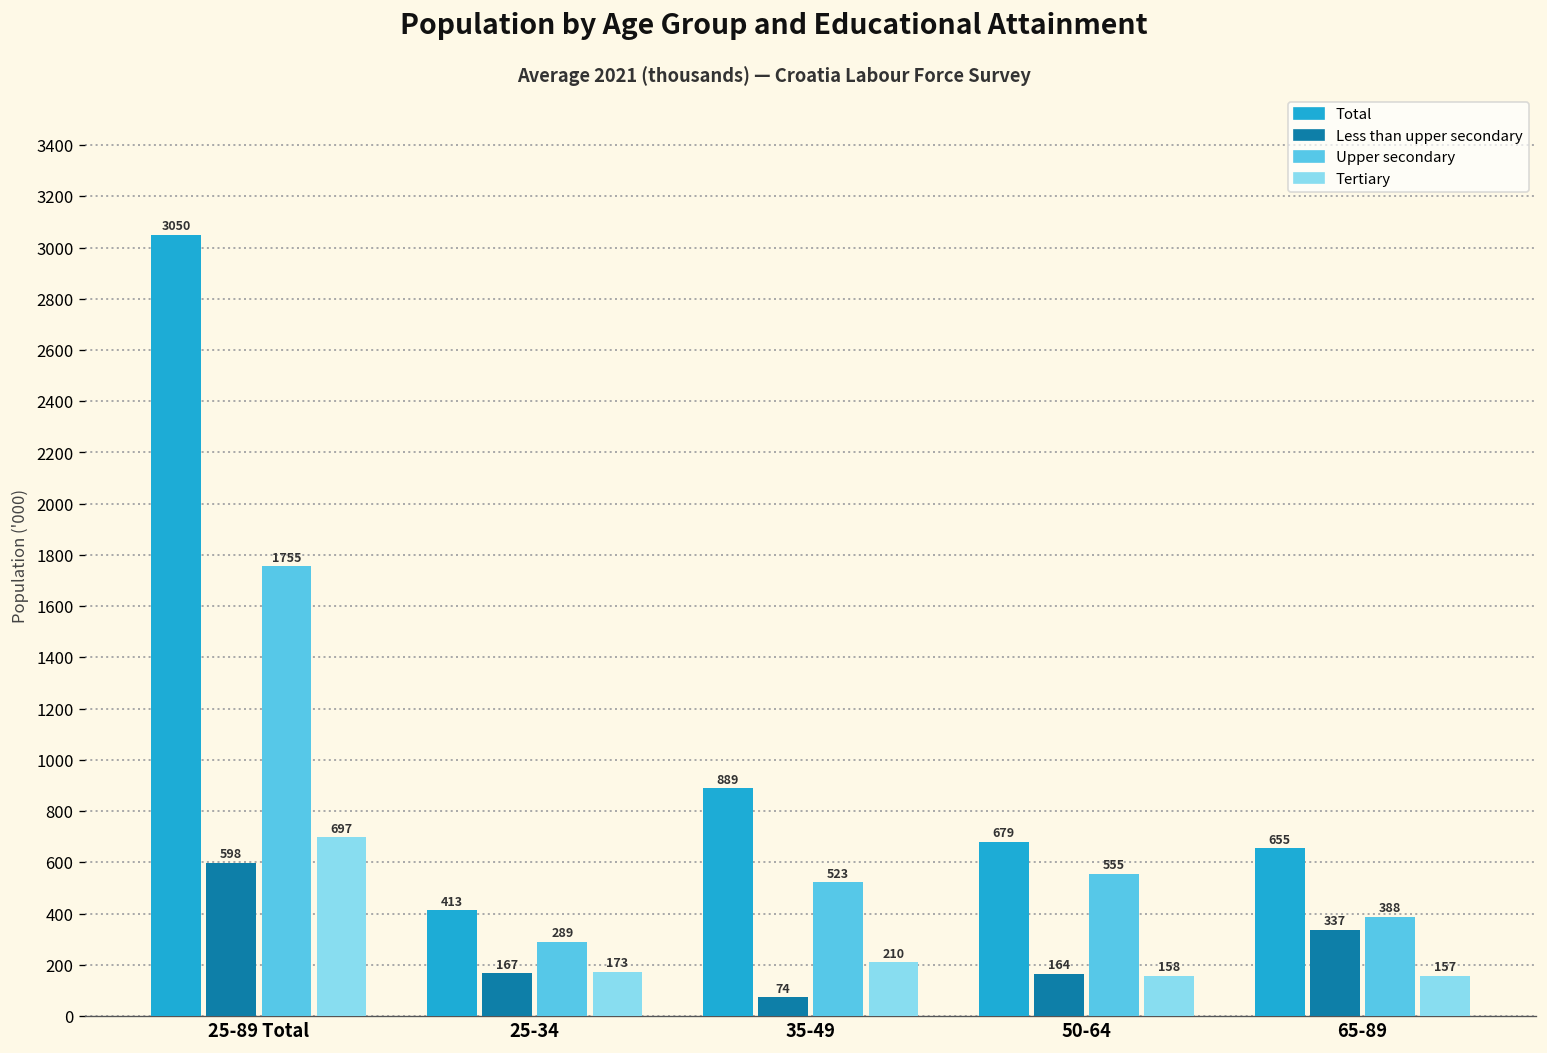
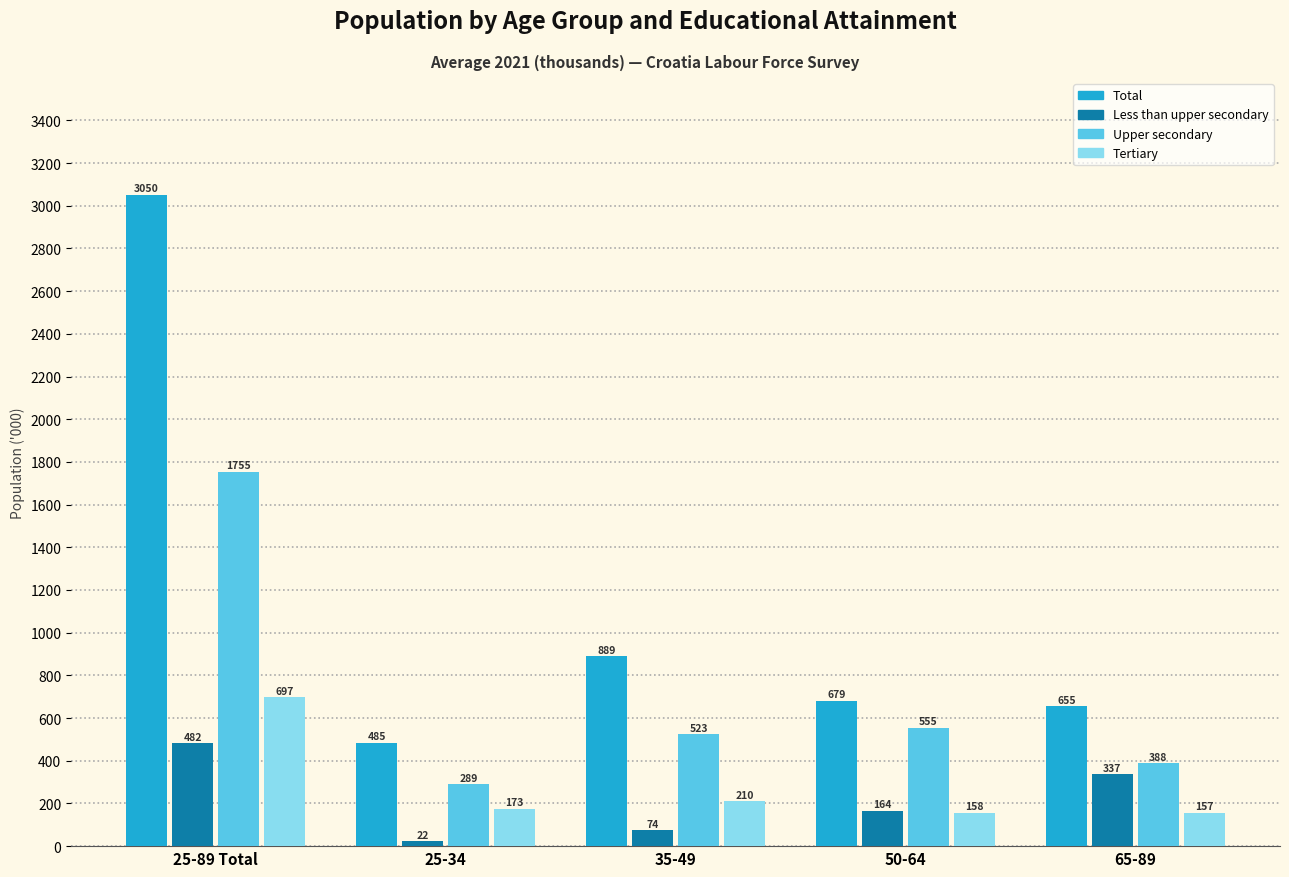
  {
    "Total": {
      "25-89 Total": 3050,
-     "25-34": 413,
+     "25-34": 485,
      "35-49": 889,
      "50-64": 679,
      "65-89": 655
    },
    "Less than upper secondary": {
-     "25-89 Total": 598,
-     "25-34": 167,
+     "25-89 Total": 482,
+     "25-34": 22,
      "35-49": 74,
      "50-64": 164,
      "65-89": 337
    }
  }
